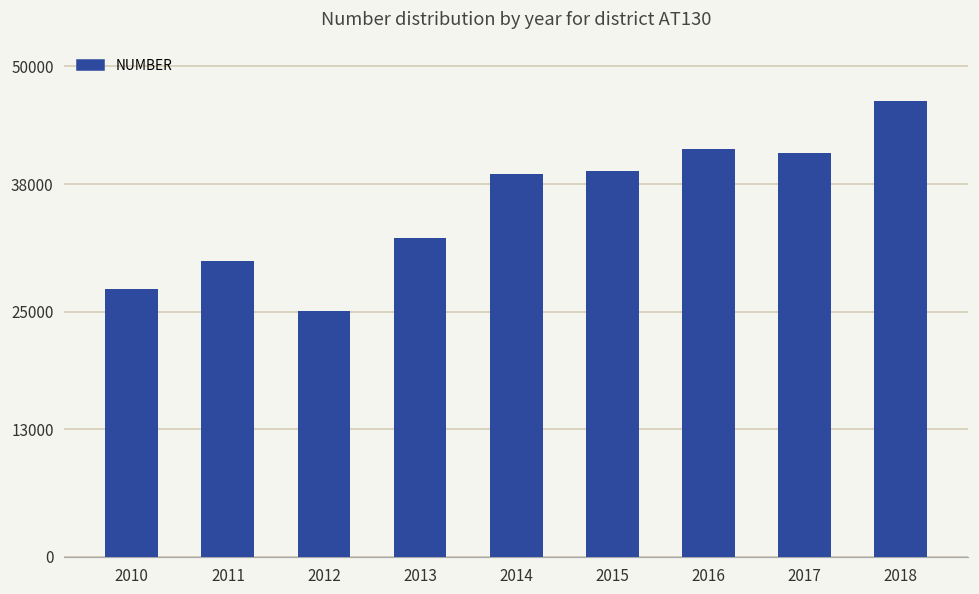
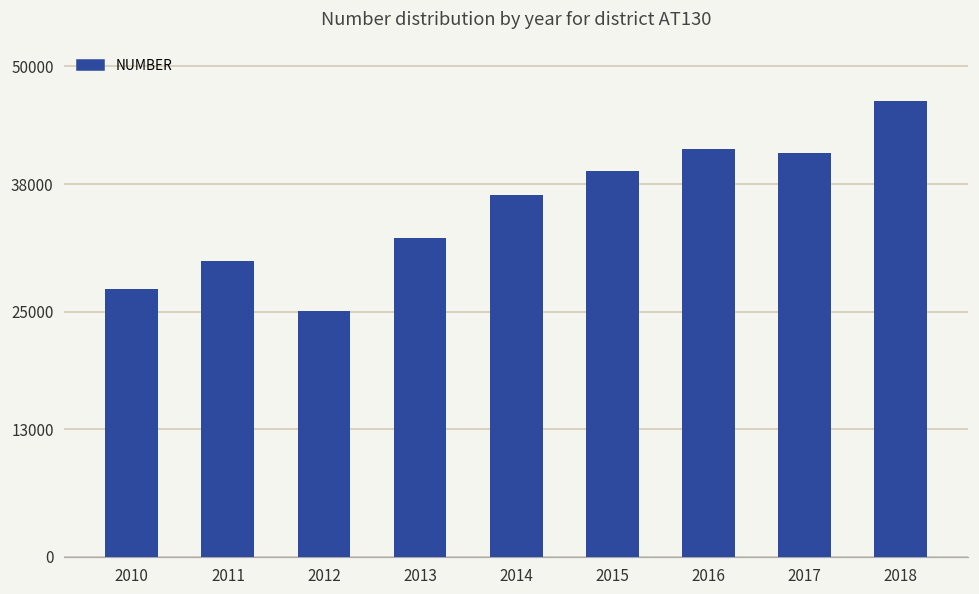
  {
    "2010": 27000,
    "2011": 30000,
    "2012": 25000,
    "2013": 33000,
-   "2014": 39000,
+   "2014": 37000,
    "2015": 39000,
    "2016": 42000,
    "2017": 41000,
    "2018": 46000
  }
